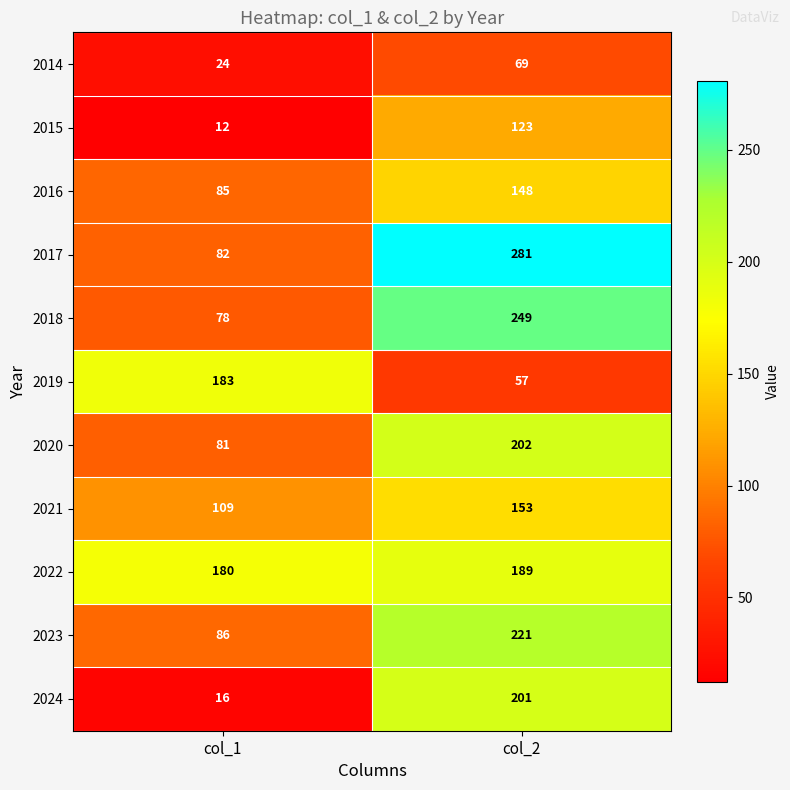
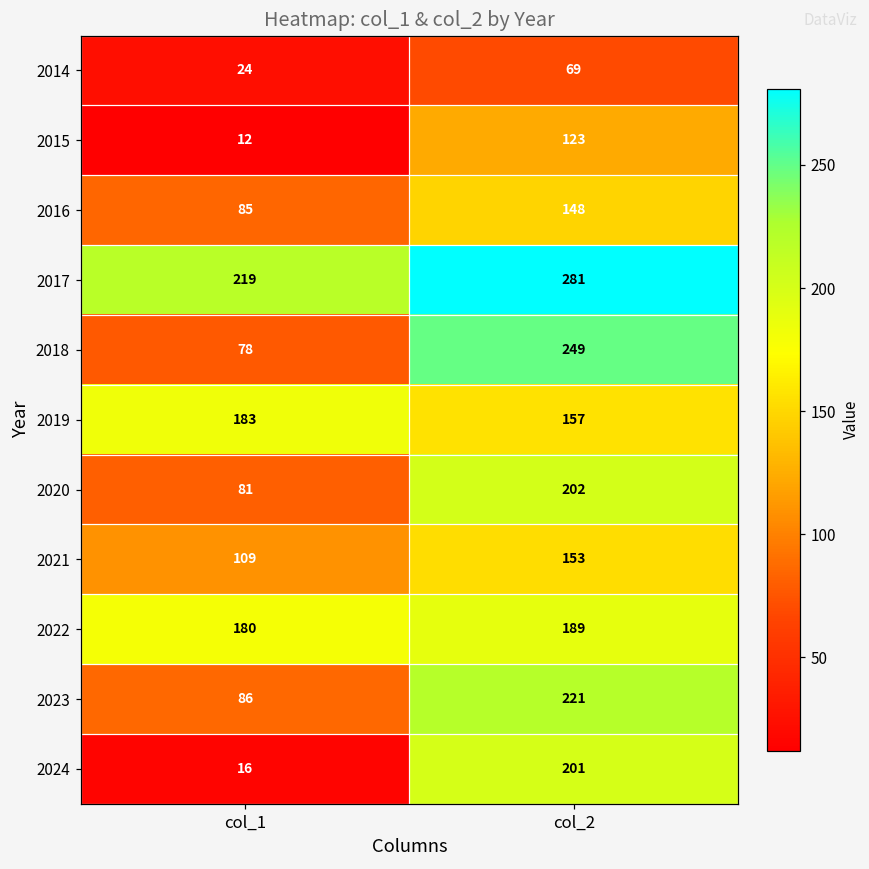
  {
    "2014": {
      "col_1": 24,
      "col_2": 69
    },
    "2015": {
      "col_1": 12,
      "col_2": 123
    },
    "2016": {
      "col_1": 85,
      "col_2": 148
    },
    "2017": {
-     "col_1": 82,
+     "col_1": 219,
      "col_2": 281
    },
    "2018": {
      "col_1": 78,
      "col_2": 249
    },
    "2019": {
      "col_1": 183,
-     "col_2": 57
+     "col_2": 157
    },
    "2020": {
      "col_1": 81,
      "col_2": 202
    },
    "2021": {
      "col_1": 109,
      "col_2": 153
    },
    "2022": {
      "col_1": 180,
      "col_2": 189
    },
    "2023": {
      "col_1": 86,
      "col_2": 221
    },
    "2024": {
      "col_1": 16,
      "col_2": 201
    }
  }
